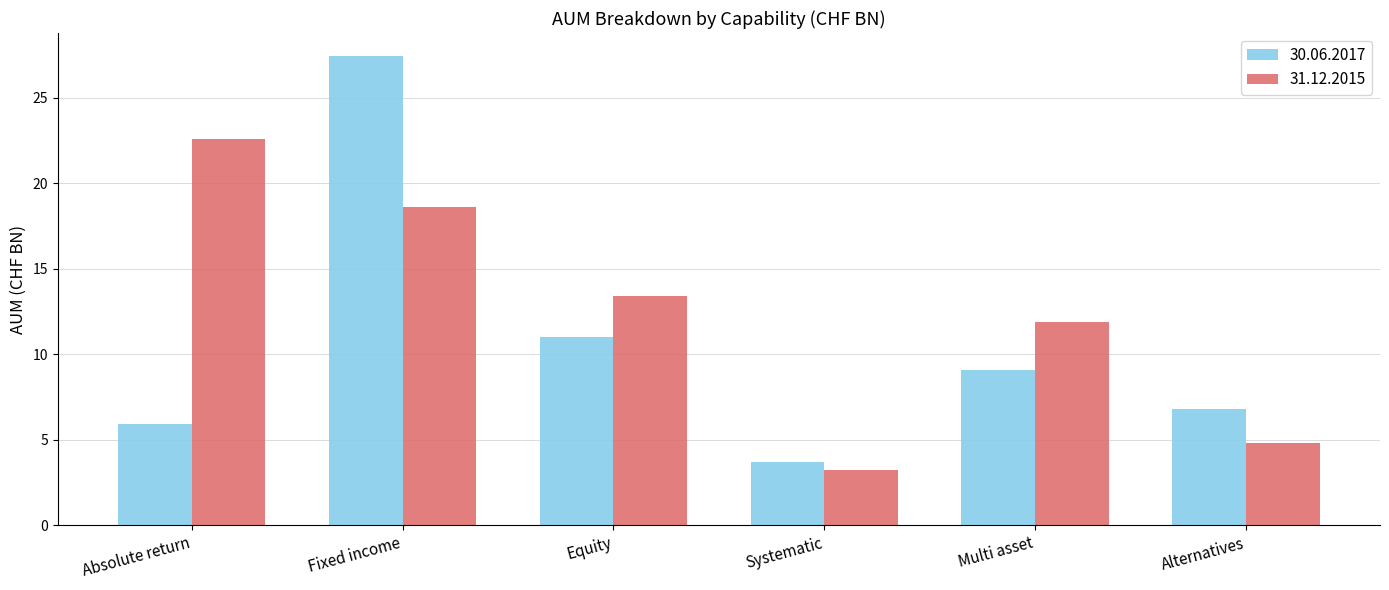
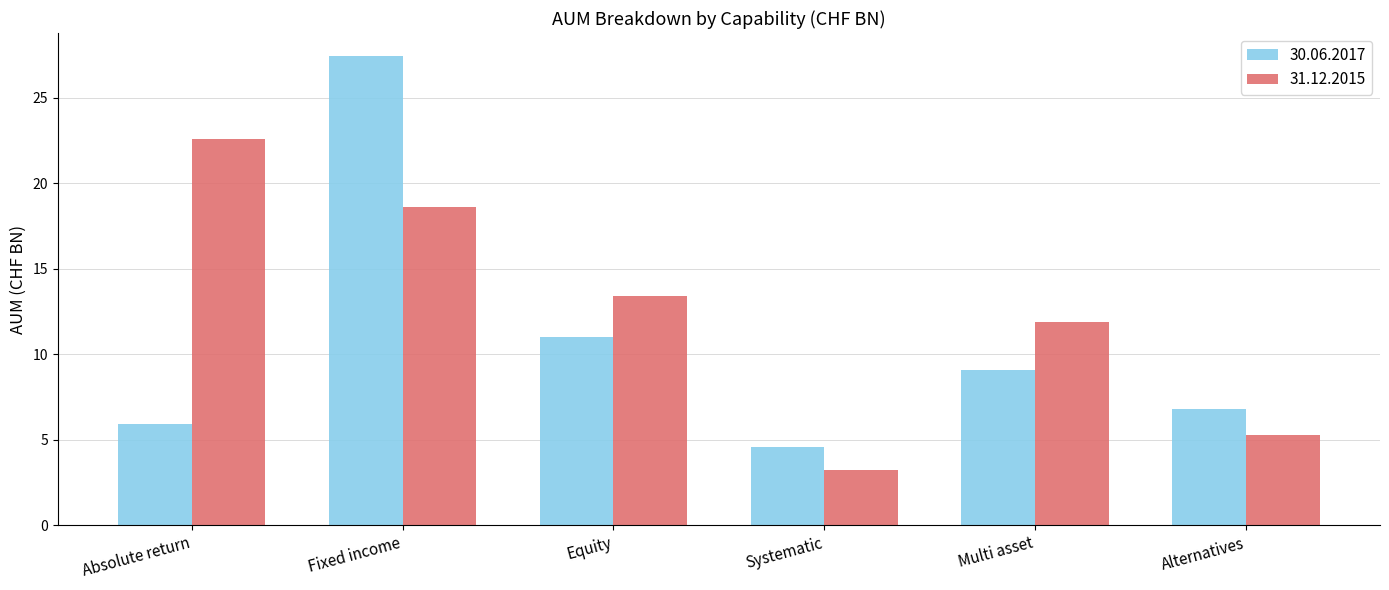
  {
    "30.06.2017": {
      "Absolute return": 5.9,
      "Fixed income": 27.4,
      "Equity": 11.0,
-     "Systematic": 3.7,
+     "Systematic": 4.6,
      "Multi asset": 9.1,
      "Alternatives": 6.8
    },
    "31.12.2015": {
      "Absolute return": 22.6,
      "Fixed income": 18.6,
      "Equity": 13.4,
      "Systematic": 3.2,
      "Multi asset": 11.9,
-     "Alternatives": 4.8
+     "Alternatives": 5.3
    }
  }
